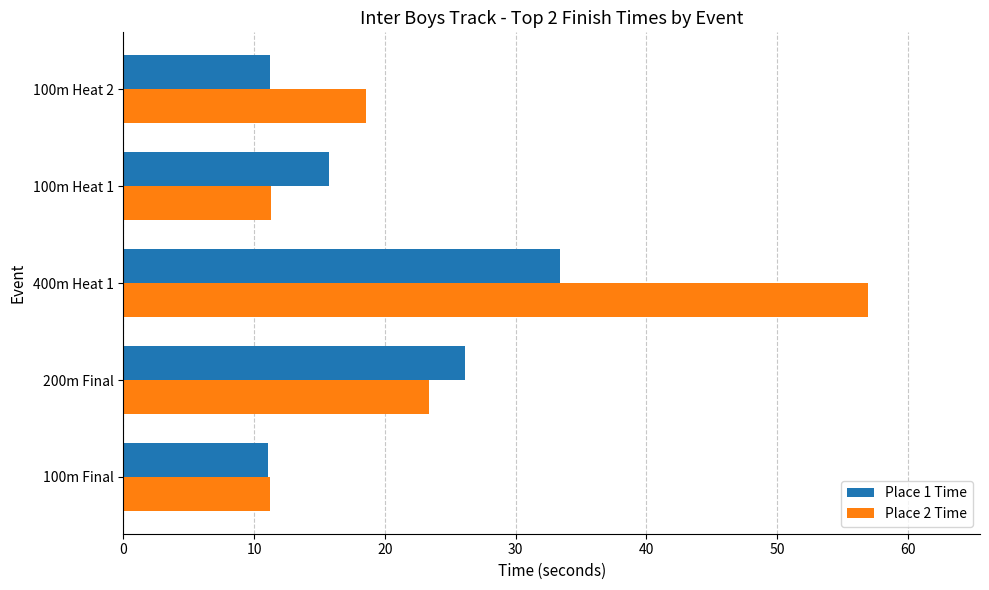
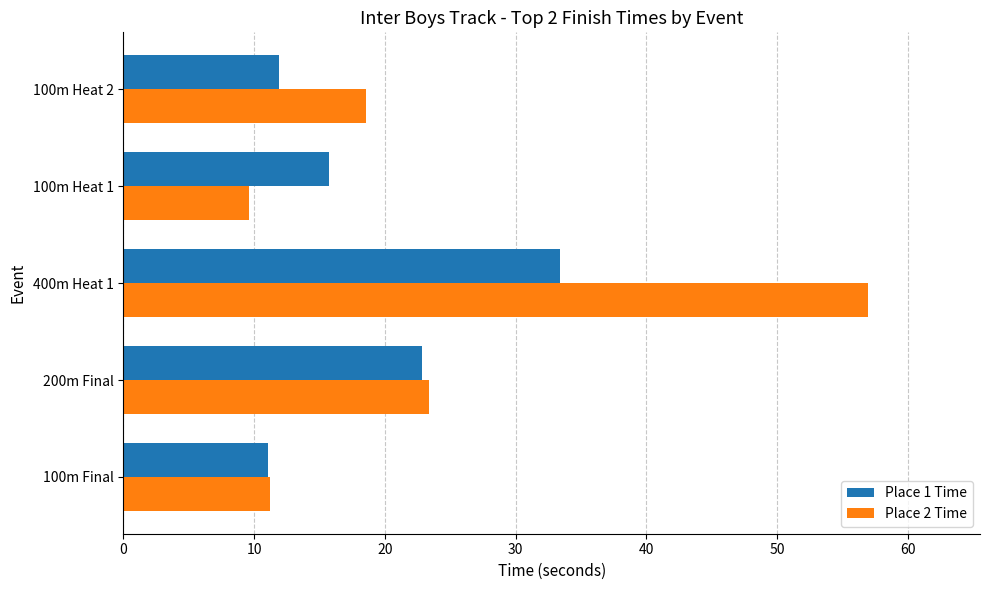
  {
    "Place 1 Time": {
-     "100m Heat 2": 11.2,
+     "100m Heat 2": 11.9,
      "100m Heat 1": 15.8,
      "400m Heat 1": 33.4,
-     "200m Final": 26.1,
+     "200m Final": 22.9,
      "100m Final": 11.1
    },
    "Place 2 Time": {
      "100m Heat 2": 18.5,
-     "100m Heat 1": 11.3,
+     "100m Heat 1": 9.7,
      "400m Heat 1": 57.0,
      "200m Final": 23.4,
      "100m Final": 11.2
    }
  }
